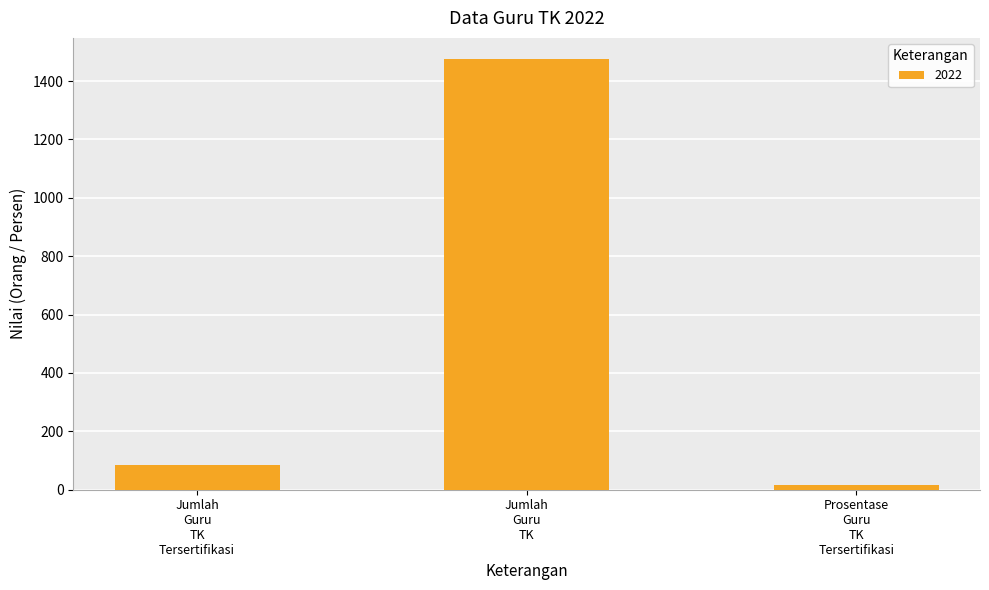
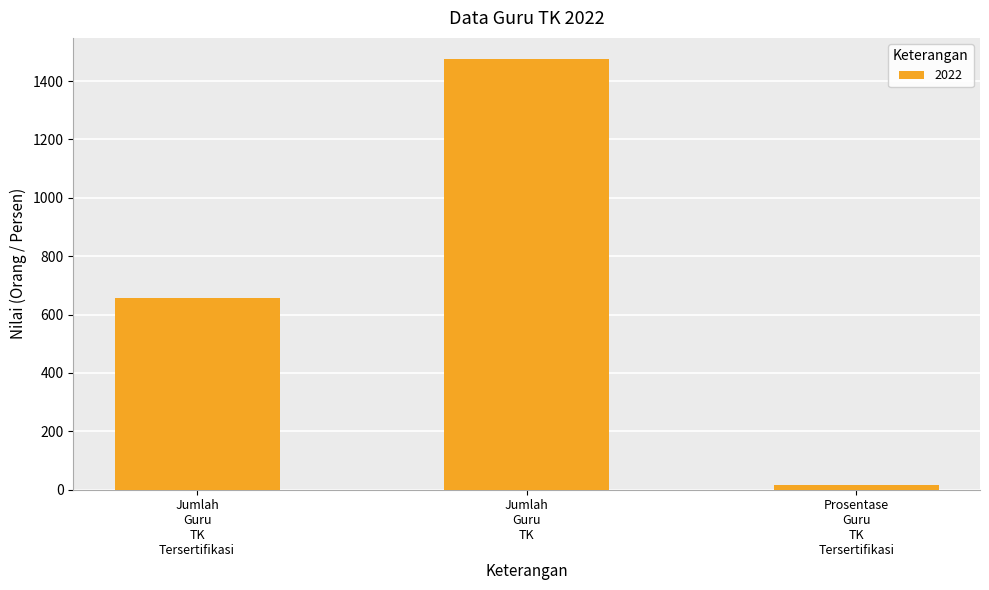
  {
-   "Jumlah Guru TK Tersertifikasi": 90,
+   "Jumlah Guru TK Tersertifikasi": 660,
    "Jumlah Guru TK": 1470,
    "Prosentase Guru TK Tersertifikasi": 20
  }
